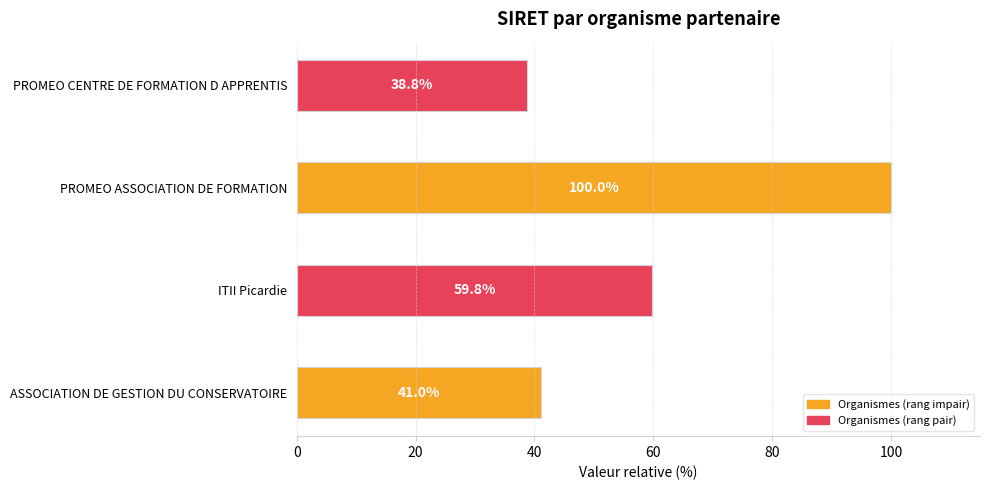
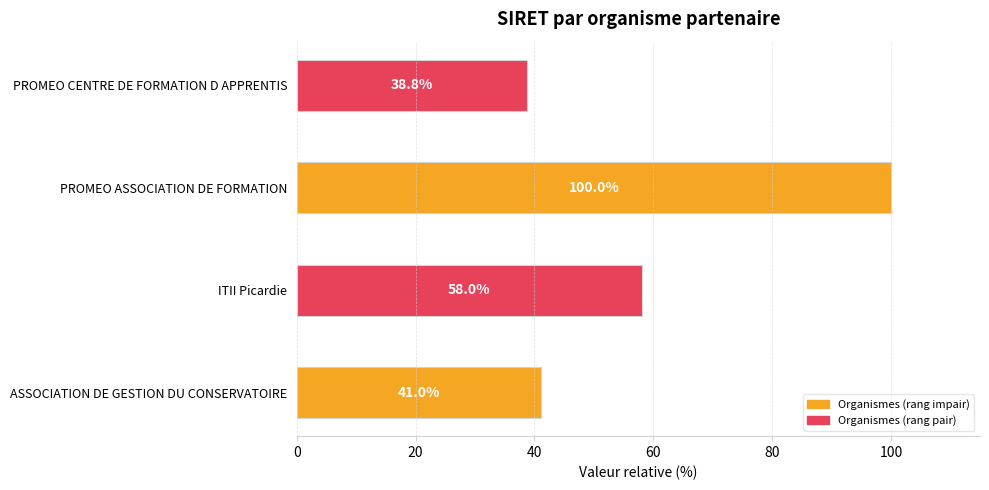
  {
    "PROMEO CENTRE DE FORMATION D APPRENTIS": "38.8%",
    "PROMEO ASSOCIATION DE FORMATION": "100.0%",
-   "ITII Picardie": "59.8%",
+   "ITII Picardie": "58.0%",
    "ASSOCIATION DE GESTION DU CONSERVATOIRE": "41.0%"
  }
